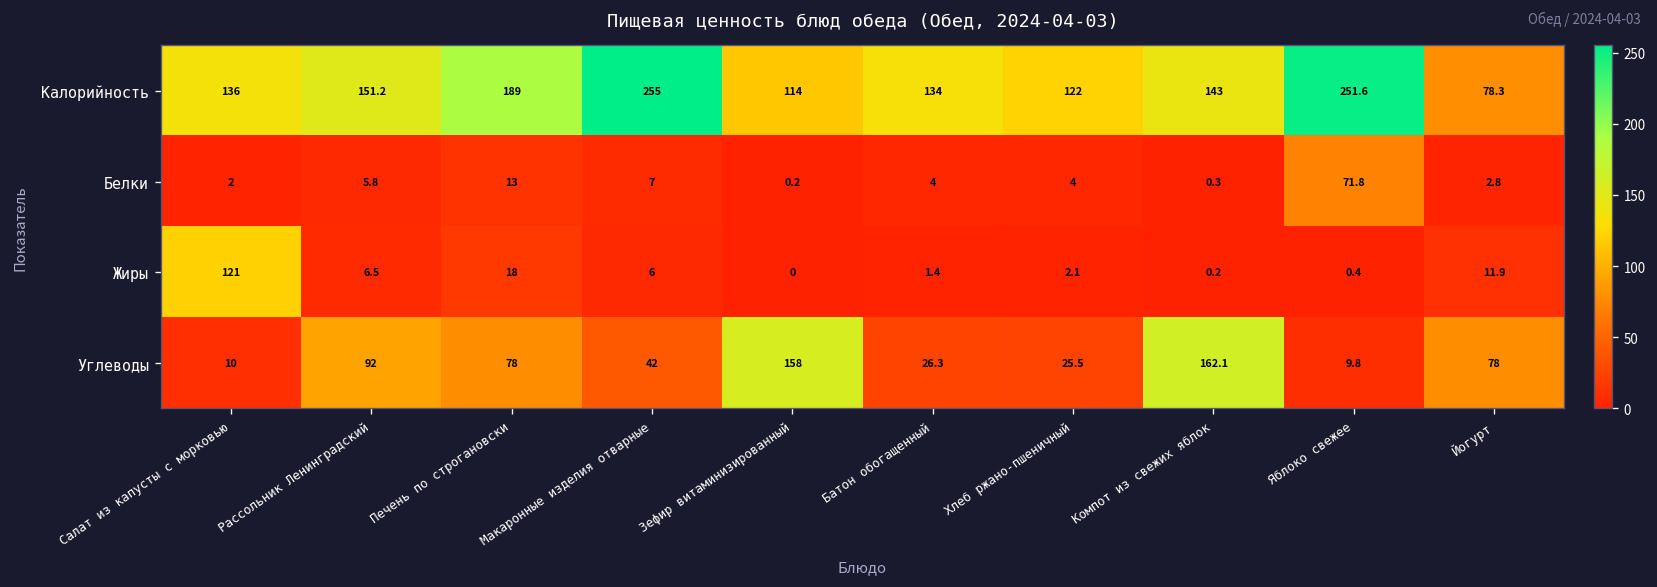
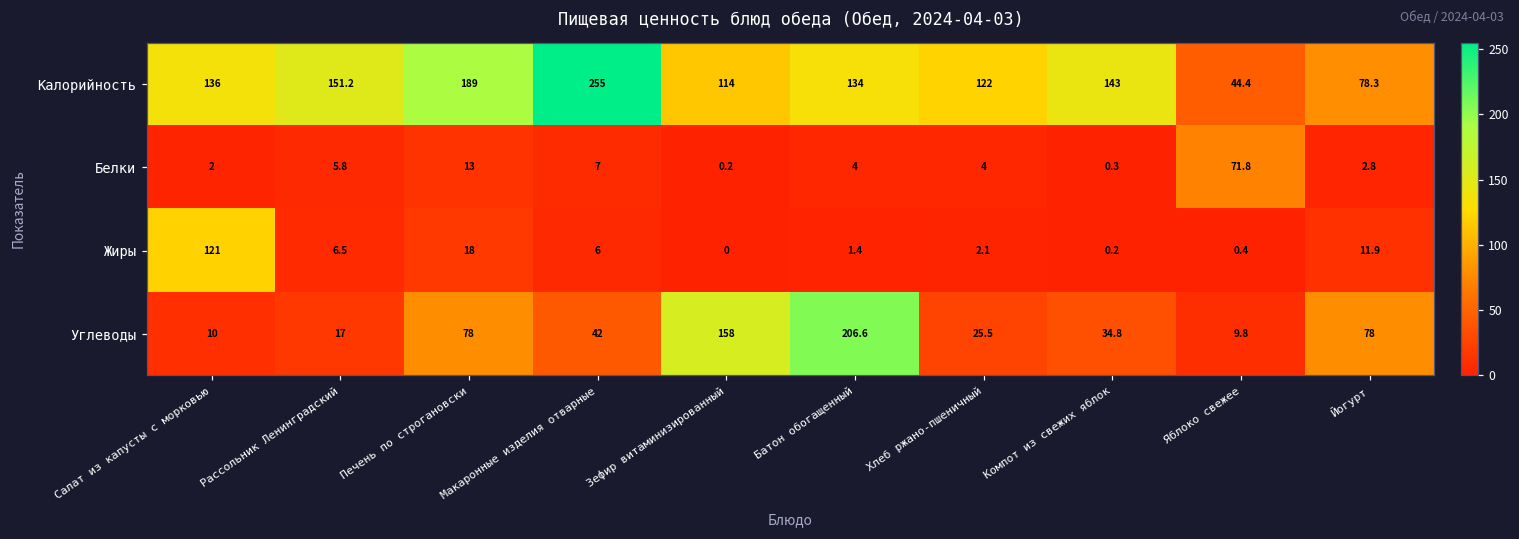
  {
    "Калорийность": {
      "Салат из капусты с морковью": 136,
      "Рассольник Ленинградский": 151.2,
      "Печень по строгановски": 189,
      "Макаронные изделия отварные": 255,
      "Зефир витаминизированный": 114,
      "Батон обогащенный": 134,
      "Хлеб ржано-пшеничный": 122,
      "Компот из свежих яблок": 143,
-     "Яблоко свежее": 251.6,
+     "Яблоко свежее": 44.4,
      "Йогурт": 78.3
    },
    "Белки": {
      "Салат из капусты с морковью": 2,
      "Рассольник Ленинградский": 5.8,
      "Печень по строгановски": 13,
      "Макаронные изделия отварные": 7,
      "Зефир витаминизированный": 0.2,
      "Батон обогащенный": 4,
      "Хлеб ржано-пшеничный": 4,
      "Компот из свежих яблок": 0.3,
      "Яблоко свежее": 71.8,
      "Йогурт": 2.8
    },
    "Жиры": {
      "Салат из капусты с морковью": 121,
      "Рассольник Ленинградский": 6.5,
      "Печень по строгановски": 18,
      "Макаронные изделия отварные": 6,
      "Зефир витаминизированный": 0,
      "Батон обогащенный": 1.4,
      "Хлеб ржано-пшеничный": 2.1,
      "Компот из свежих яблок": 0.2,
      "Яблоко свежее": 0.4,
      "Йогурт": 11.9
    },
    "Углеводы": {
      "Салат из капусты с морковью": 10,
-     "Рассольник Ленинградский": 92,
+     "Рассольник Ленинградский": 17,
      "Печень по строгановски": 78,
      "Макаронные изделия отварные": 42,
      "Зефир витаминизированный": 158,
-     "Батон обогащенный": 26.3,
+     "Батон обогащенный": 206.6,
      "Хлеб ржано-пшеничный": 25.5,
-     "Компот из свежих яблок": 162.1,
+     "Компот из свежих яблок": 34.8,
      "Яблоко свежее": 9.8,
      "Йогурт": 78
    }
  }
